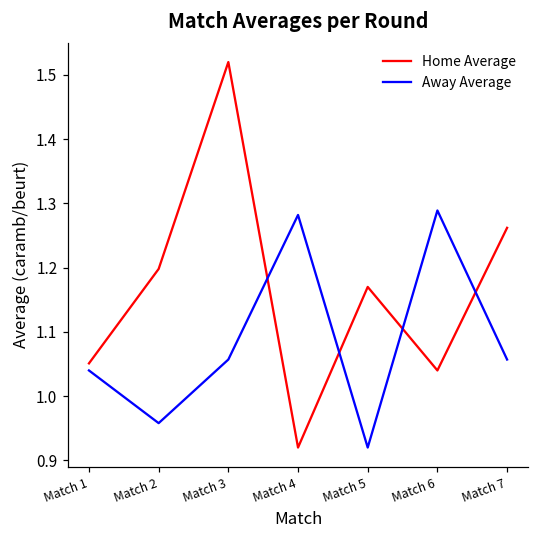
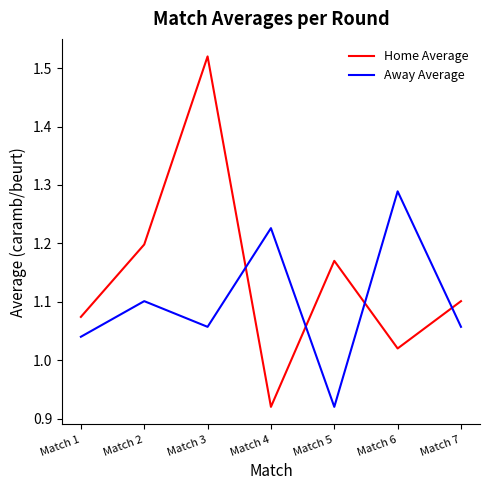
  {
    "Home Average": {
-     "Match 1": 1.05,
+     "Match 1": 1.07,
      "Match 2": 1.20,
      "Match 3": 1.52,
      "Match 4": 0.92,
      "Match 5": 1.17,
-     "Match 6": 1.04,
-     "Match 7": 1.26
+     "Match 6": 1.02,
+     "Match 7": 1.10
    },
    "Away Average": {
      "Match 1": 1.04,
-     "Match 2": 0.96,
+     "Match 2": 1.10,
      "Match 3": 1.06,
-     "Match 4": 1.28,
+     "Match 4": 1.23,
      "Match 5": 0.92,
      "Match 6": 1.29,
      "Match 7": 1.06
    }
  }
